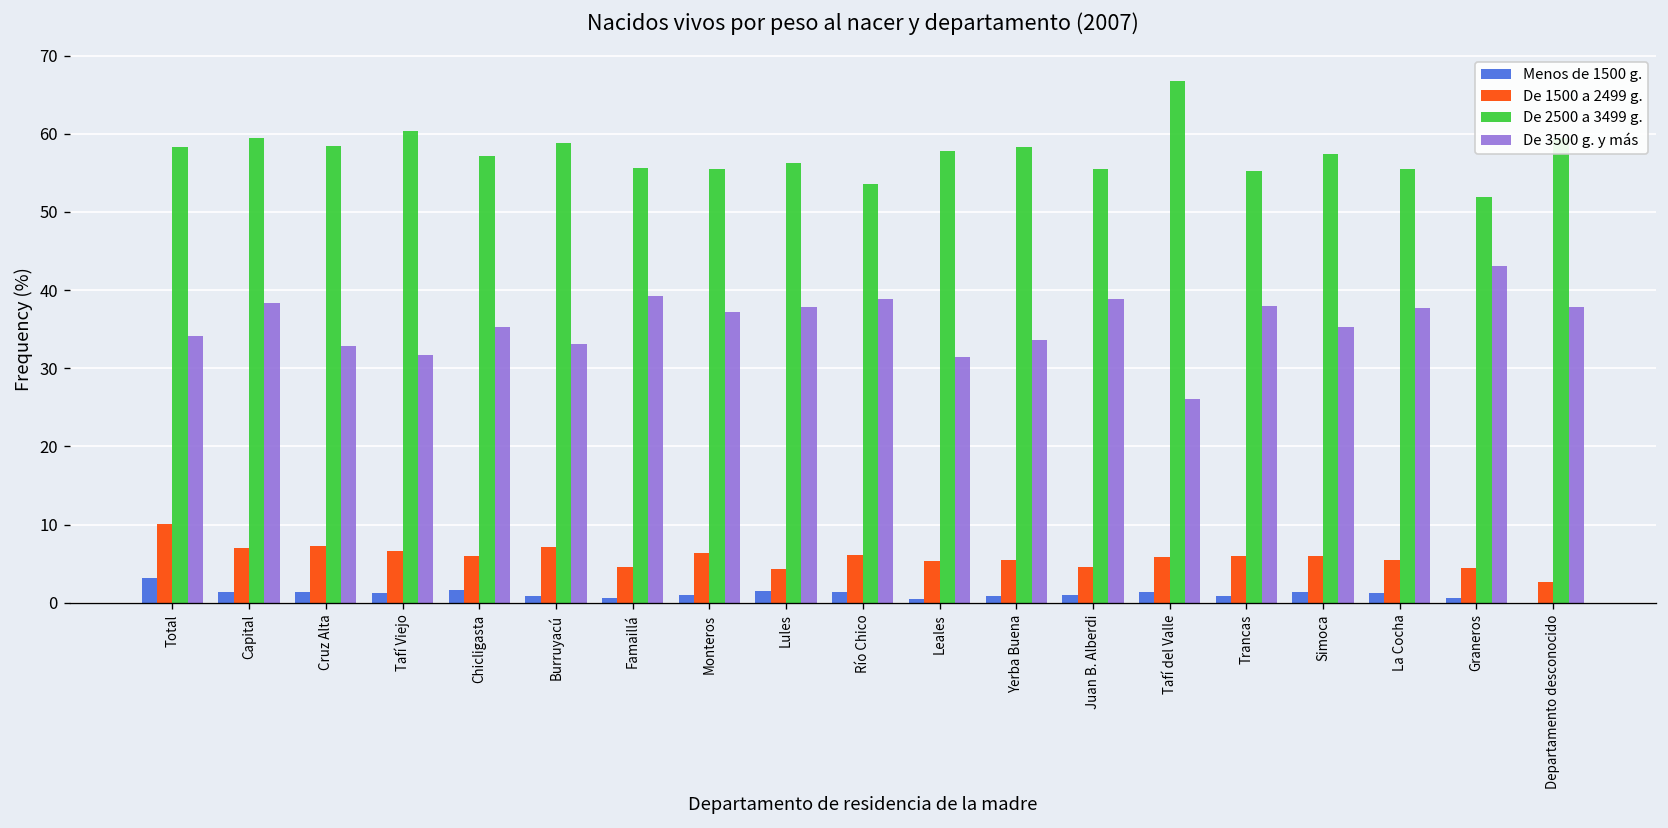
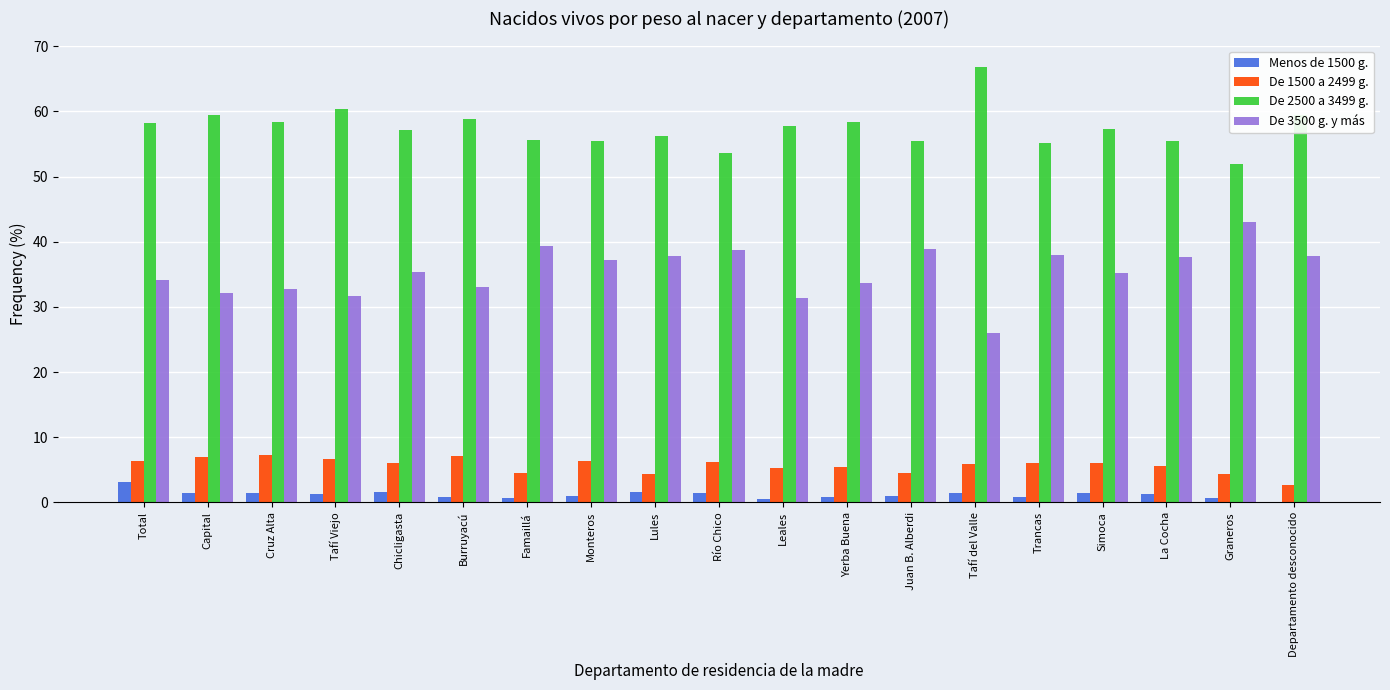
  {
    "Menos de 1500 g.": {
      "Total": 3,
      "Capital": 1,
      "Cruz Alta": 1,
      "Tafí Viejo": 1,
      "Chicligasta": 2,
      "Burruyacú": 1,
      "Famaillá": 1,
      "Monteros": 1,
      "Lules": 2,
      "Río Chico": 1,
      "Leales": 1,
      "Yerba Buena": 1,
      "Juan B. Alberdi": 1,
      "Tafí del Valle": 1,
      "Trancas": 1,
      "Simoca": 1,
      "La Cocha": 1,
      "Graneros": 1,
      "Departamento desconocido": 0
    },
    "De 1500 a 2499 g.": {
-     "Total": 10,
+     "Total": 6,
      "Capital": 7,
      "Cruz Alta": 7,
      "Tafí Viejo": 7,
      "Chicligasta": 6,
      "Burruyacú": 7,
      "Famaillá": 5,
      "Monteros": 6,
      "Lules": 4,
      "Río Chico": 6,
      "Leales": 5,
      "Yerba Buena": 5,
      "Juan B. Alberdi": 5,
      "Tafí del Valle": 6,
      "Trancas": 6,
      "Simoca": 6,
      "La Cocha": 6,
      "Graneros": 4,
      "Departamento desconocido": 3
    },
    "De 2500 a 3499 g.": {
      "Total": 58,
      "Capital": 59,
      "Cruz Alta": 58,
      "Tafí Viejo": 60,
      "Chicligasta": 57,
      "Burruyacú": 59,
      "Famaillá": 56,
      "Monteros": 55,
      "Lules": 56,
      "Río Chico": 54,
      "Leales": 58,
      "Yerba Buena": 58,
      "Juan B. Alberdi": 56,
      "Tafí del Valle": 67,
      "Trancas": 55,
      "Simoca": 57,
      "La Cocha": 56,
      "Graneros": 52
    },
    "De 3500 g. y más": {
      "Total": 34,
-     "Capital": 38,
+     "Capital": 32,
      "Cruz Alta": 33,
      "Tafí Viejo": 32,
      "Chicligasta": 35,
      "Burruyacú": 33,
      "Famaillá": 39,
      "Monteros": 37,
      "Lules": 38,
      "Río Chico": 39,
      "Leales": 31,
      "Yerba Buena": 34,
      "Juan B. Alberdi": 39,
      "Tafí del Valle": 26,
      "Trancas": 38,
      "Simoca": 35,
      "La Cocha": 38,
      "Graneros": 43,
      "Departamento desconocido": 38
    }
  }
